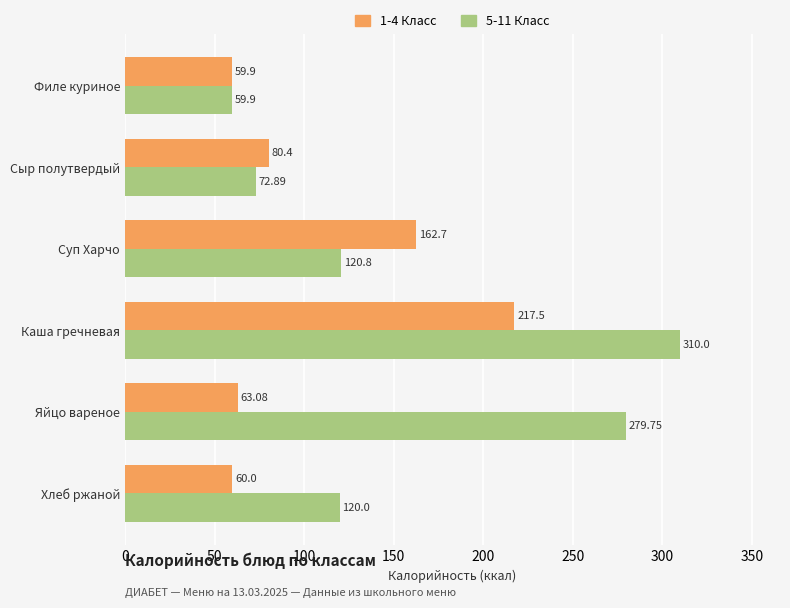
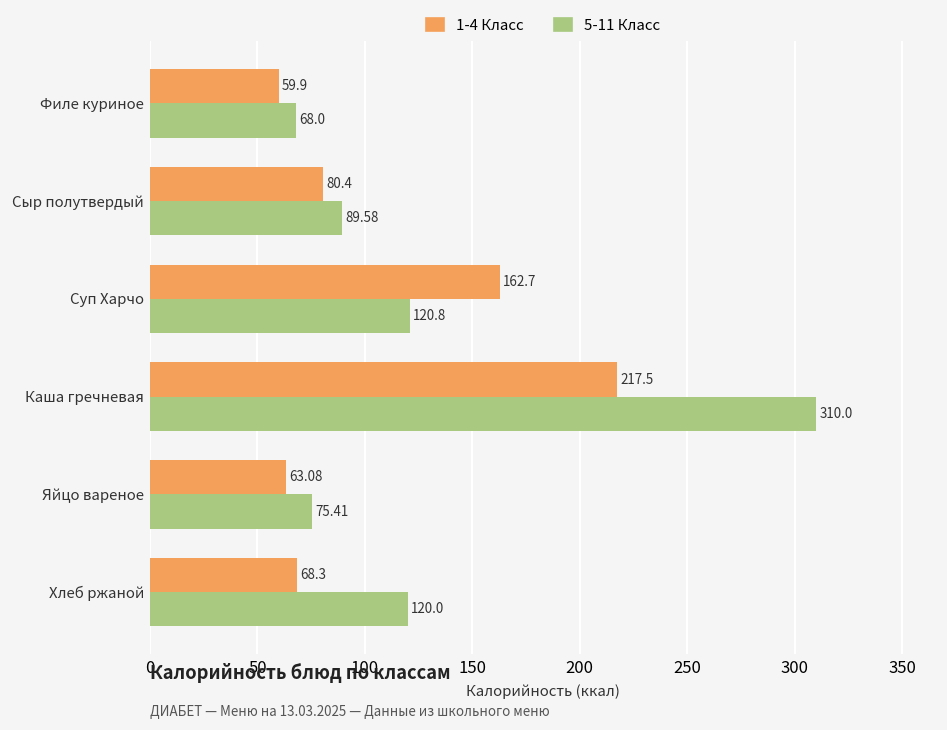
  {
    "1-4 Класс": {
      "Филе куриное": 59.9,
      "Сыр полутвердый": 80.4,
      "Суп Харчо": 162.7,
      "Каша гречневая": 217.5,
      "Яйцо вареное": 63.08,
-     "Хлеб ржаной": 60.0
+     "Хлеб ржаной": 68.3
    },
    "5-11 Класс": {
-     "Филе куриное": 59.9,
-     "Сыр полутвердый": 72.89,
+     "Филе куриное": 68.0,
+     "Сыр полутвердый": 89.58,
      "Суп Харчо": 120.8,
      "Каша гречневая": 310.0,
-     "Яйцо вареное": 279.75,
+     "Яйцо вареное": 75.41,
      "Хлеб ржаной": 120.0
    }
  }
